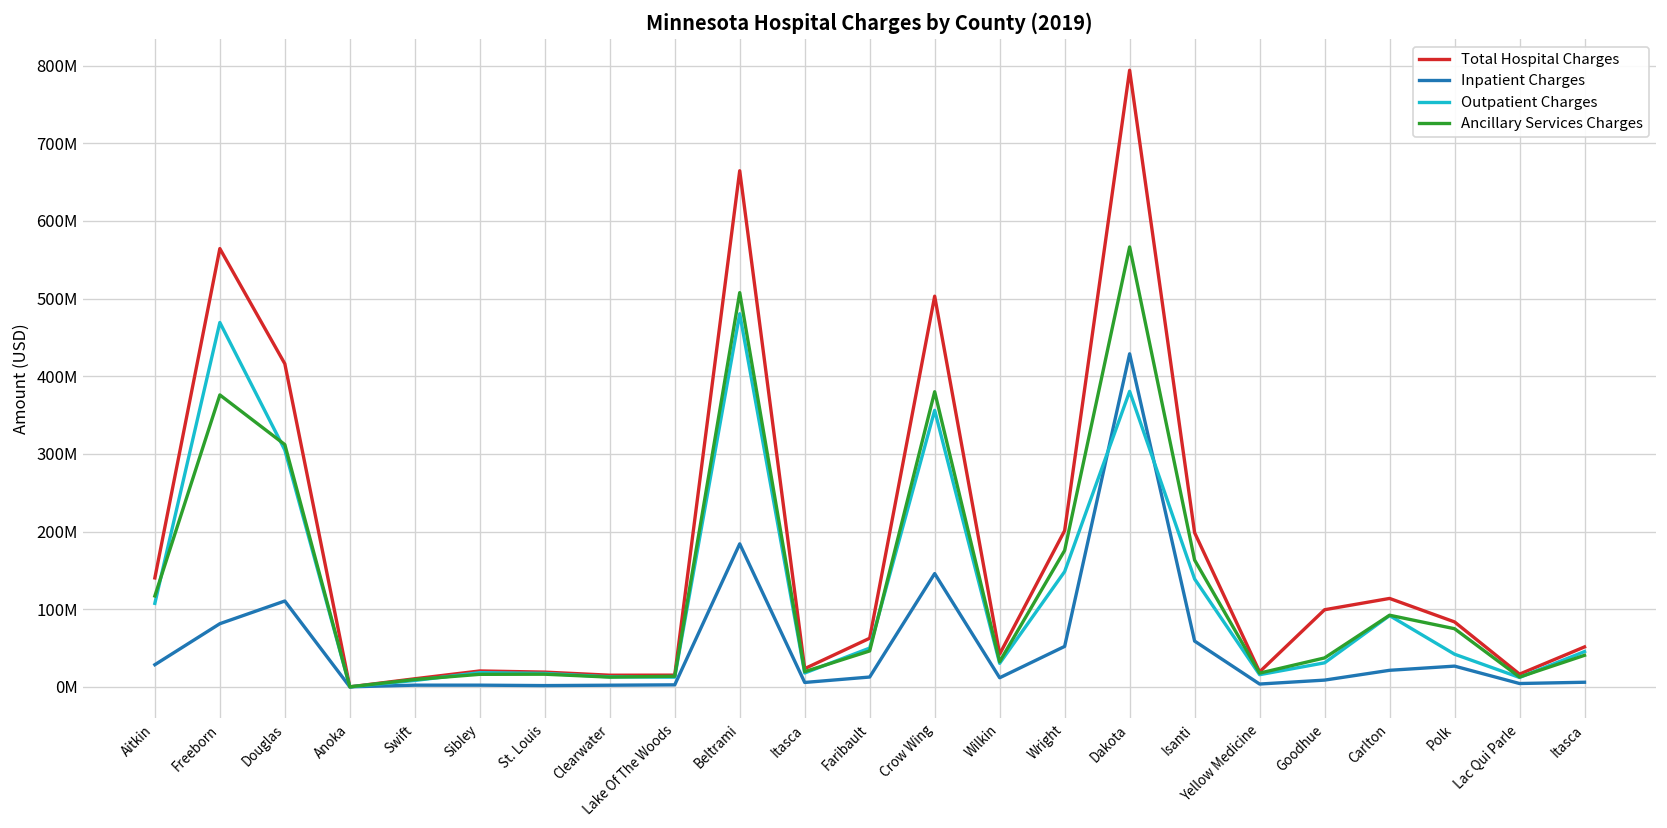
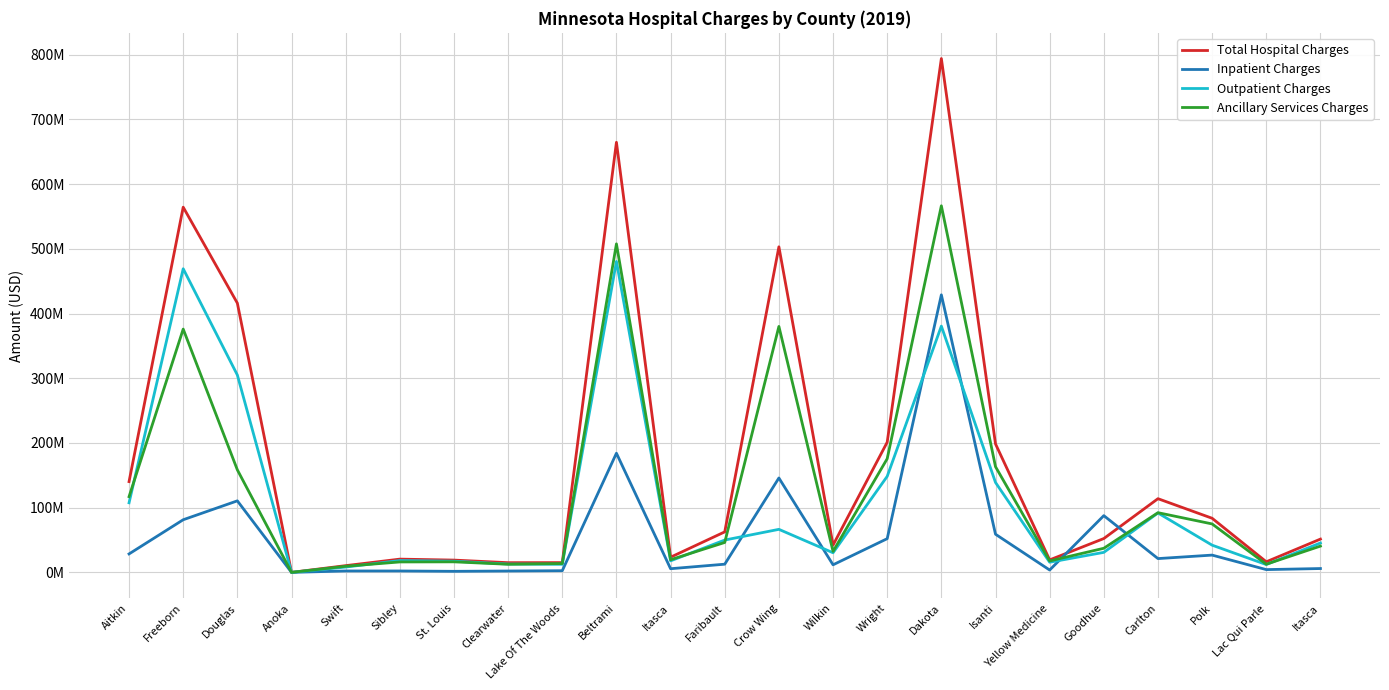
  {
    "Total Hospital Charges": {
      "Aitkin": 140000000,
      "Freeborn": 560000000,
      "Douglas": 420000000,
      "Beltrami": 660000000,
      "Faribault": 60000000,
      "Crow Wing": 500000000,
      "Wilkin": 40000000,
      "Wright": 200000000,
      "Dakota": 790000000,
      "Isanti": 200000000,
-     "Goodhue": 100000000,
+     "Goodhue": 50000000,
      "Carlton": 110000000,
      "Polk": 80000000
    },
    "Inpatient Charges": {
      "Aitkin": 30000000,
      "Freeborn": 80000000,
      "Douglas": 110000000,
      "Swift": 0,
      "Sibley": 0,
      "St. Louis": 0,
      "Clearwater": 0,
      "Lake Of The Woods": 0,
      "Beltrami": 180000000,
      "Faribault": 10000000,
      "Crow Wing": 150000000,
      "Wilkin": 10000000,
      "Wright": 50000000,
      "Dakota": 430000000,
      "Isanti": 60000000,
      "Yellow Medicine": 0,
-     "Goodhue": 10000000,
+     "Goodhue": 90000000,
      "Carlton": 20000000,
      "Polk": 30000000,
      "Lac Qui Parle": 0
    },
    "Outpatient Charges": {
      "Aitkin": 110000000,
      "Freeborn": 470000000,
      "Douglas": 300000000,
      "Beltrami": 480000000,
-     "Crow Wing": 360000000,
+     "Crow Wing": 70000000,
      "Wright": 150000000,
      "Dakota": 380000000,
      "Isanti": 140000000,
      "Goodhue": 30000000,
      "Polk": 40000000
    },
    "Ancillary Services Charges": {
      "Aitkin": 120000000,
      "Freeborn": 380000000,
-     "Douglas": 310000000,
+     "Douglas": 160000000,
      "Beltrami": 510000000,
      "Crow Wing": 380000000,
      "Wright": 180000000,
      "Dakota": 570000000,
      "Isanti": 160000000,
      "Goodhue": 40000000,
      "Polk": 70000000
    }
  }
